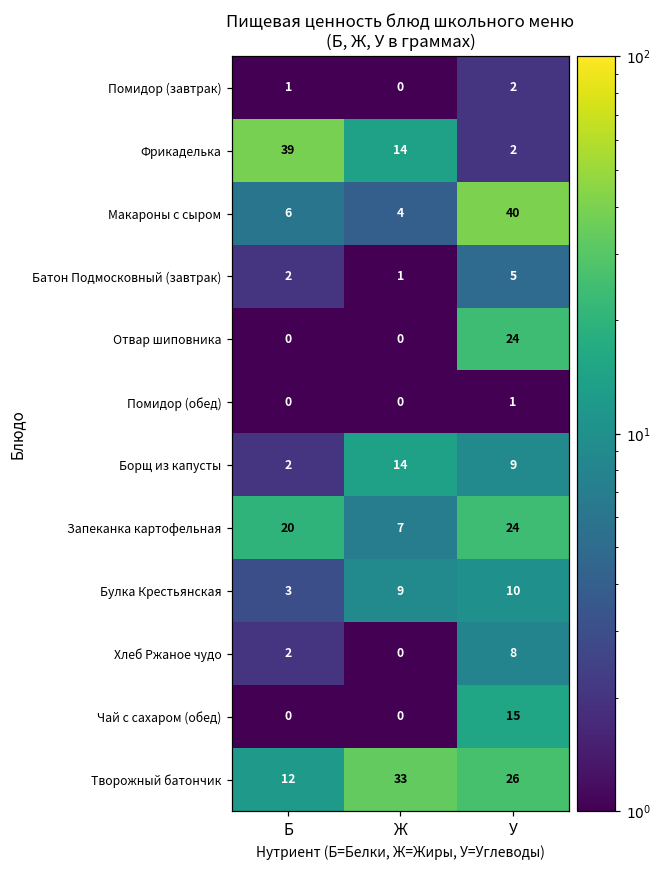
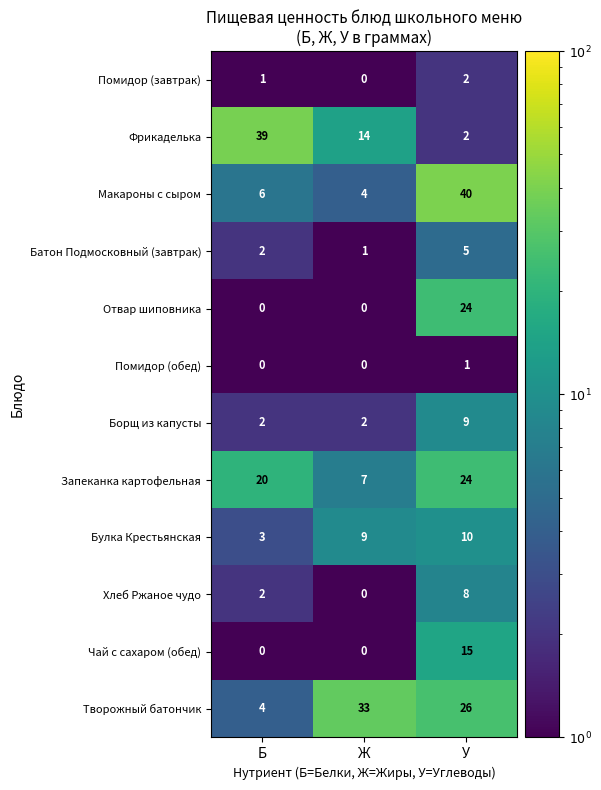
  {
    "Помидор (завтрак)": {
      "Б": 1,
      "Ж": 0,
      "У": 2
    },
    "Фрикаделька": {
      "Б": 39,
      "Ж": 14,
      "У": 2
    },
    "Макароны с сыром": {
      "Б": 6,
      "Ж": 4,
      "У": 40
    },
    "Батон Подмосковный (завтрак)": {
      "Б": 2,
      "Ж": 1,
      "У": 5
    },
    "Отвар шиповника": {
      "Б": 0,
      "Ж": 0,
      "У": 24
    },
    "Помидор (обед)": {
      "Б": 0,
      "Ж": 0,
      "У": 1
    },
    "Борщ из капусты": {
      "Б": 2,
-     "Ж": 14,
+     "Ж": 2,
      "У": 9
    },
    "Запеканка картофельная": {
      "Б": 20,
      "Ж": 7,
      "У": 24
    },
    "Булка Крестьянская": {
      "Б": 3,
      "Ж": 9,
      "У": 10
    },
    "Хлеб Ржаное чудо": {
      "Б": 2,
      "Ж": 0,
      "У": 8
    },
    "Чай с сахаром (обед)": {
      "Б": 0,
      "Ж": 0,
      "У": 15
    },
    "Творожный батончик": {
-     "Б": 12,
+     "Б": 4,
      "Ж": 33,
      "У": 26
    }
  }
